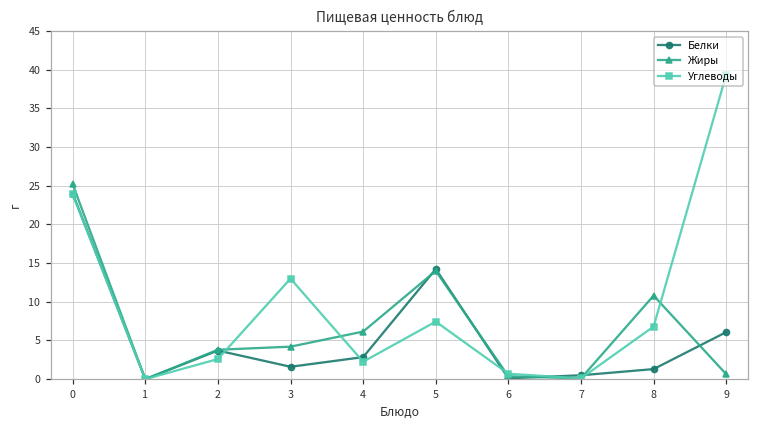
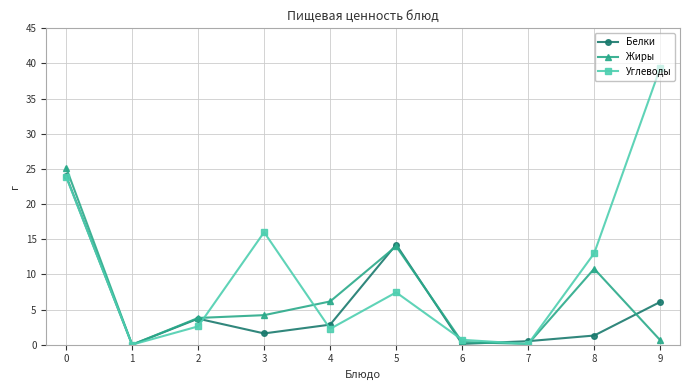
  {
    "Углеводы": {
      "2": 3,
-     "3": 13,
+     "3": 16,
      "4": 2,
      "5": 7,
-     "8": 7
+     "8": 13
    }
  }
